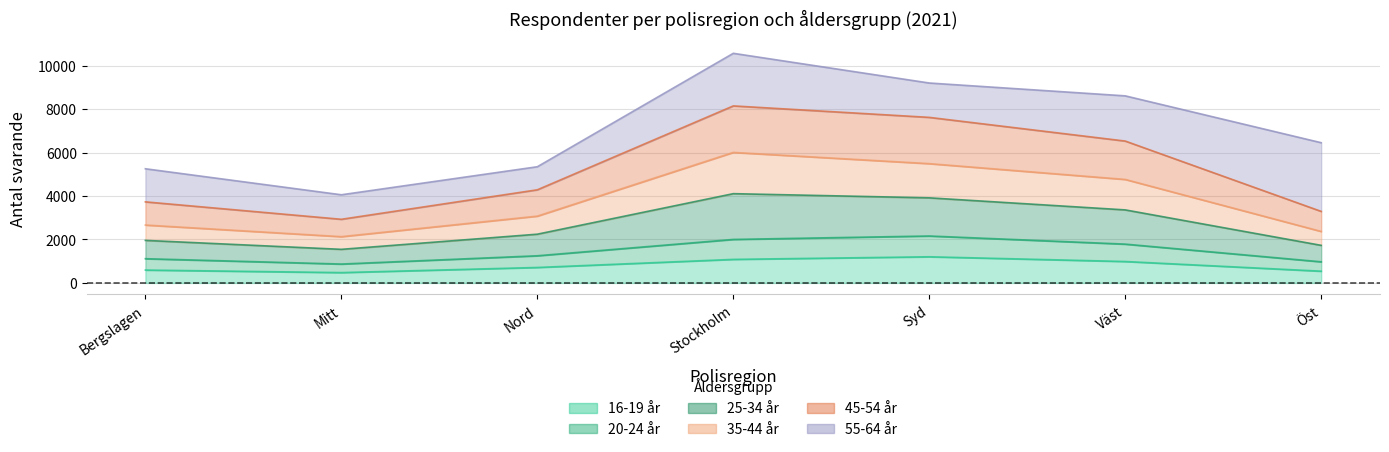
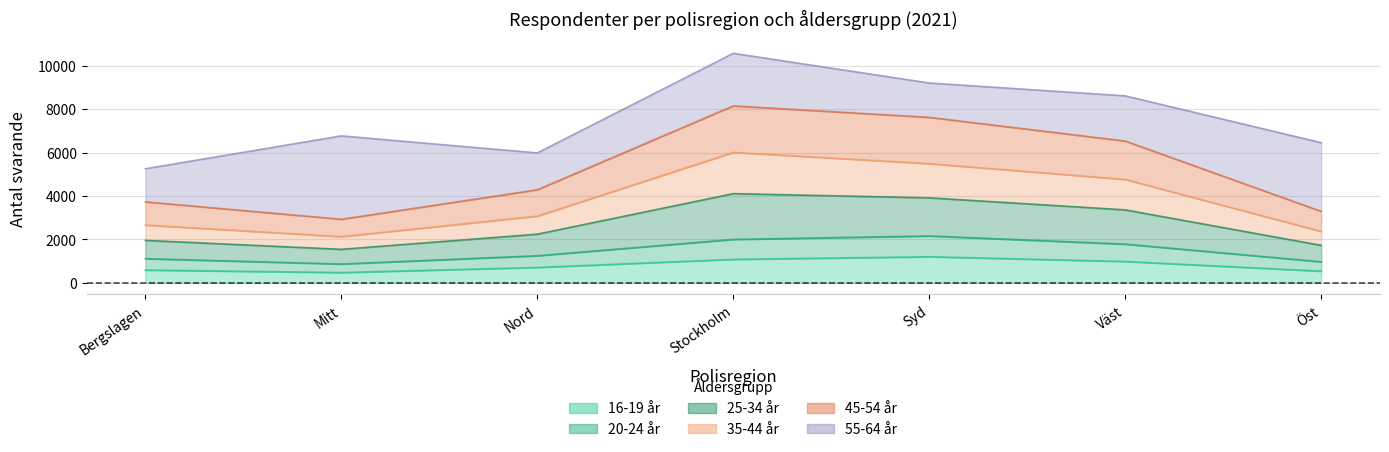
  {
    "55-64 år": {
      "Bergslagen": 1500,
-     "Mitt": 1100,
-     "Nord": 1100,
+     "Mitt": 3800,
+     "Nord": 1700,
      "Stockholm": 2400,
      "Syd": 1600,
      "Väst": 2100,
      "Öst": 3200
    }
  }
